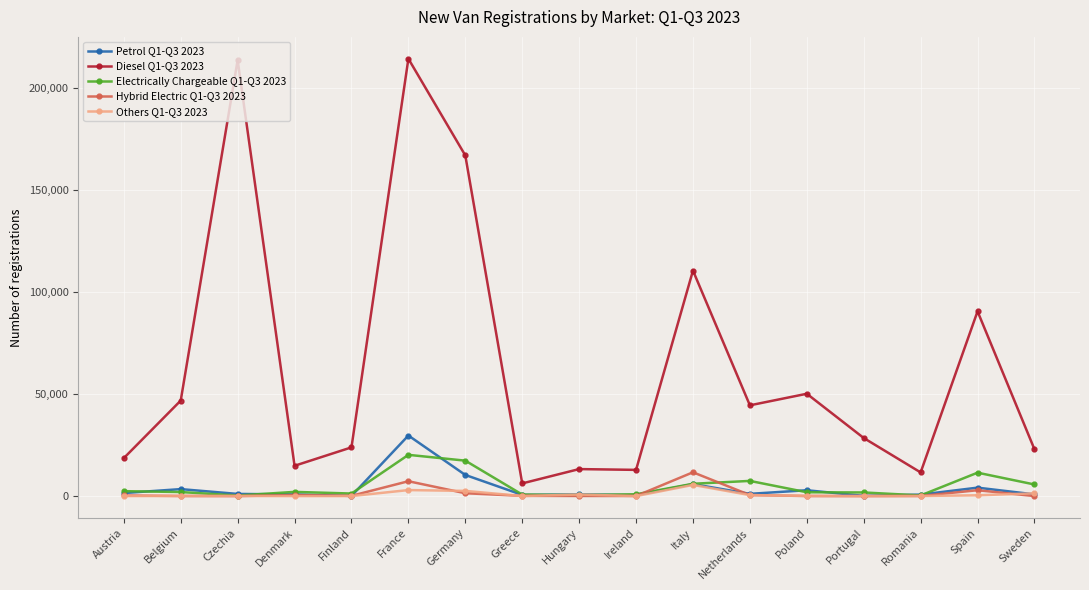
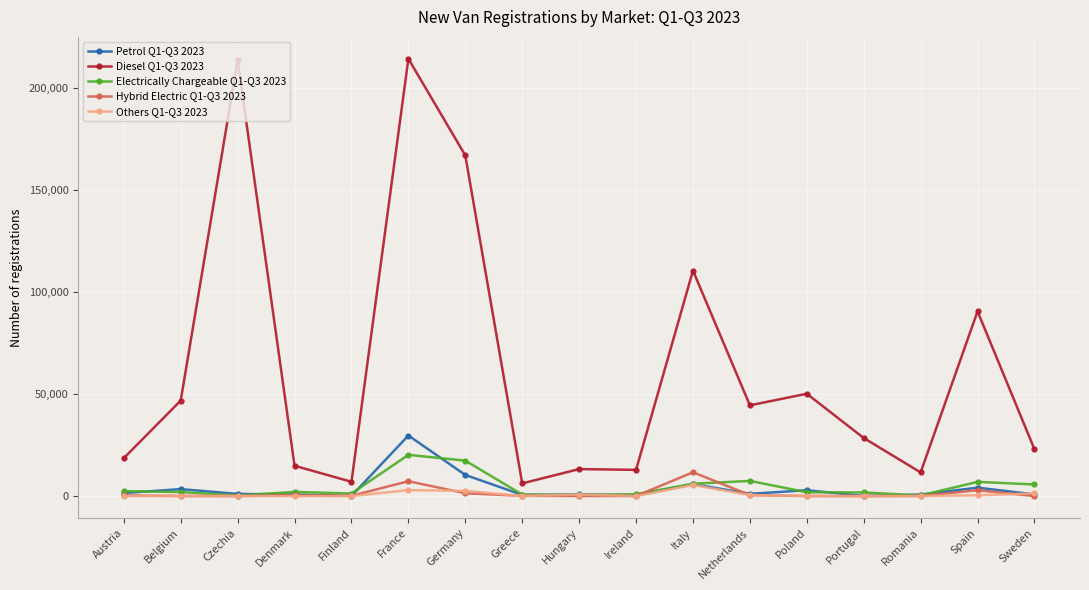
  {
    "Petrol Q1-Q3 2023": {
      "Belgium": "3,000",
      "France": "30,000",
      "Germany": "10,000",
      "Spain": "4,000"
    },
    "Diesel Q1-Q3 2023": {
      "Austria": "19,000",
      "Belgium": "47,000",
      "Denmark": "15,000",
-     "Finland": "24,000",
+     "Finland": "7,000",
      "France": "214,000",
      "Germany": "167,000",
      "Greece": "6,000",
      "Hungary": "13,000",
      "Ireland": "13,000",
      "Italy": "110,000",
      "Netherlands": "44,000",
      "Poland": "50,000",
      "Portugal": "28,000",
      "Romania": "12,000",
      "Spain": "90,000",
      "Sweden": "23,000"
    },
    "Electrically Chargeable Q1-Q3 2023": {
      "Belgium": "2,000",
      "France": "20,000",
      "Germany": "17,000",
      "Netherlands": "7,000",
      "Portugal": "2,000",
-     "Spain": "11,000",
+     "Spain": "7,000",
      "Sweden": "6,000"
    },
    "Hybrid Electric Q1-Q3 2023": {
      "France": "7,000",
      "Italy": "12,000",
      "Spain": "3,000"
    },
    "Others Q1-Q3 2023": {
      "France": "3,000",
      "Spain": "0"
    }
  }
